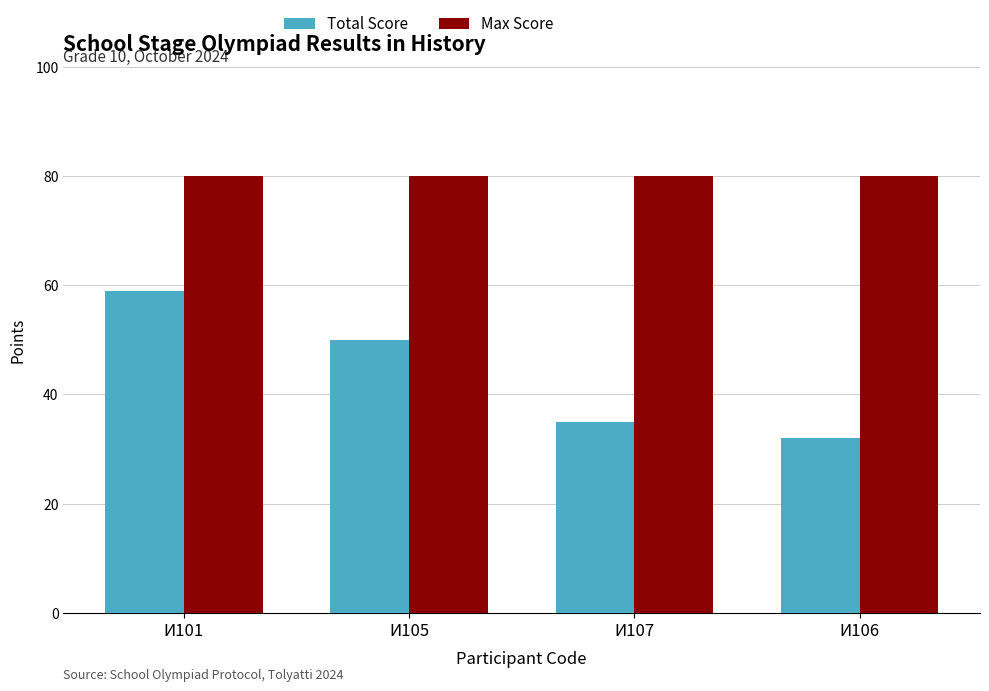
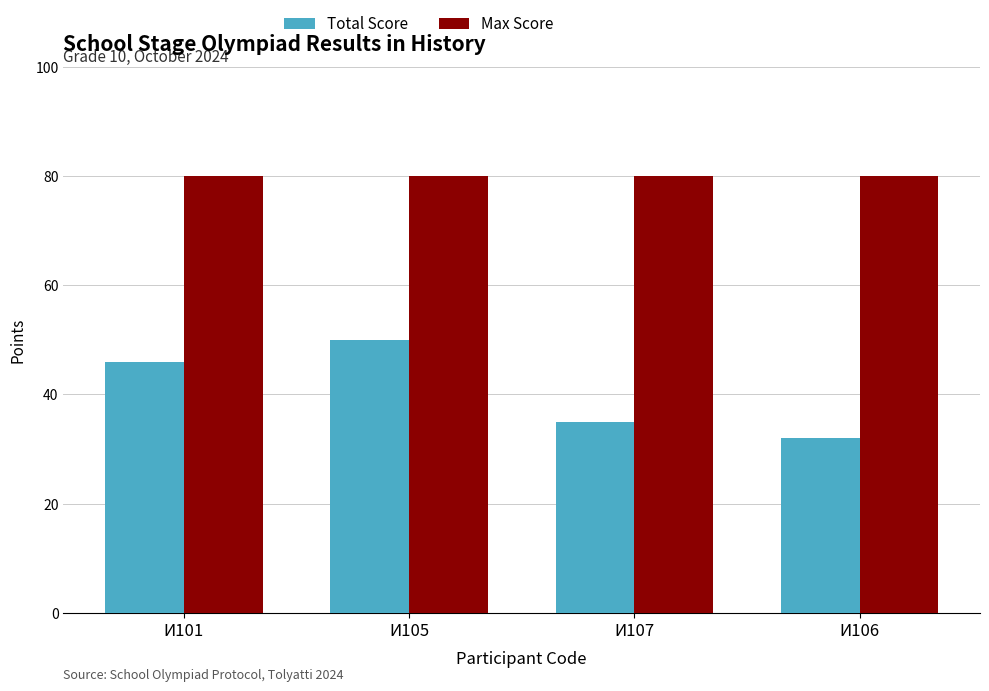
  {
    "Total Score": {
-     "И101": 59,
+     "И101": 46,
      "И105": 50,
      "И107": 35,
      "И106": 32
    },
    "Max Score": {
      "И101": 80,
      "И105": 80,
      "И107": 80,
      "И106": 80
    }
  }
